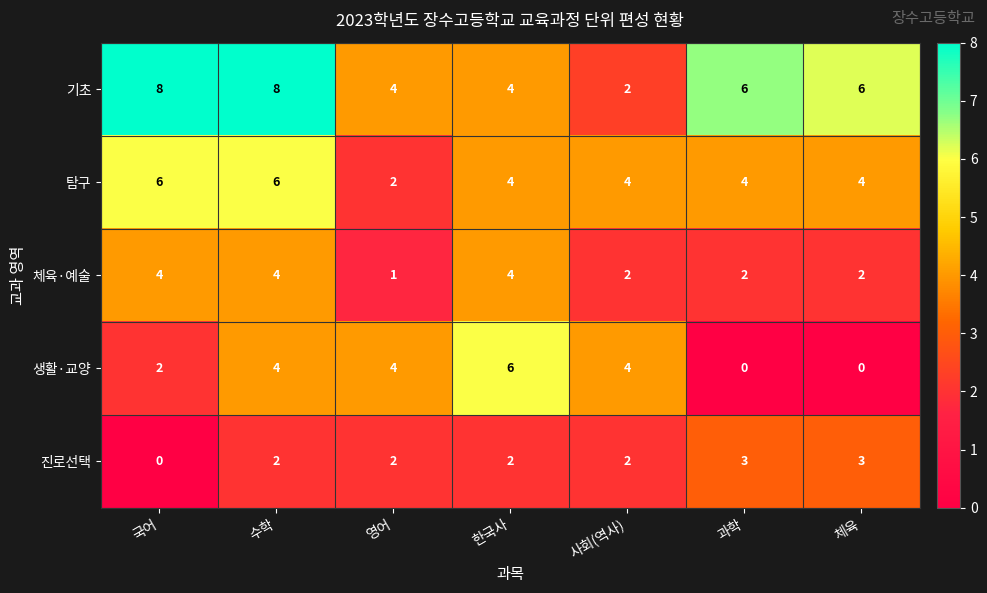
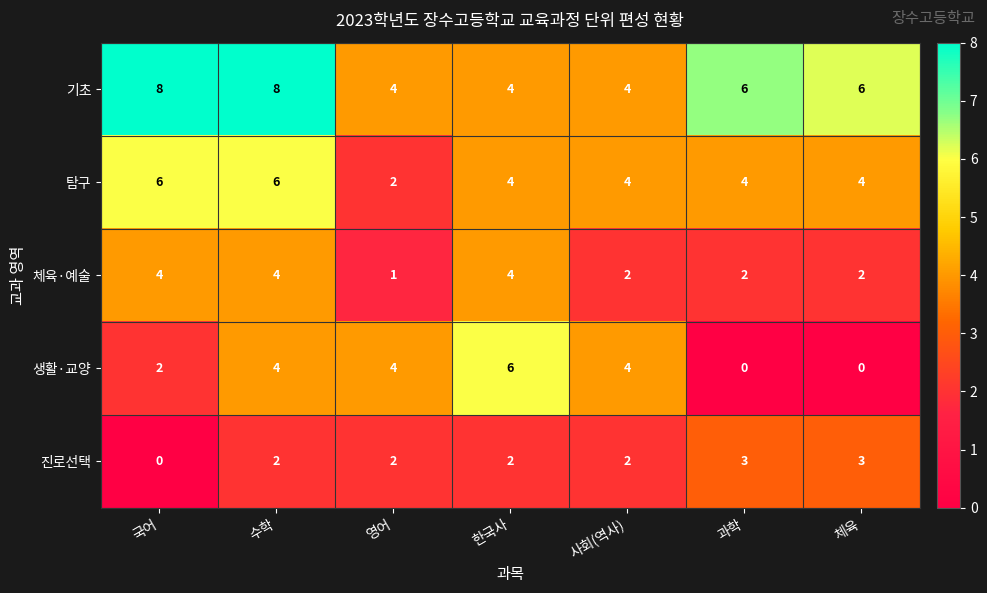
  {
    "기초": {
      "국어": 8,
      "수학": 8,
      "영어": 4,
      "한국사": 4,
-     "사회(역사)": 2,
+     "사회(역사)": 4,
      "과학": 6,
      "체육": 6
    },
    "탐구": {
      "국어": 6,
      "수학": 6,
      "영어": 2,
      "한국사": 4,
      "사회(역사)": 4,
      "과학": 4,
      "체육": 4
    },
    "체육·예술": {
      "국어": 4,
      "수학": 4,
      "영어": 1,
      "한국사": 4,
      "사회(역사)": 2,
      "과학": 2,
      "체육": 2
    },
    "생활·교양": {
      "국어": 2,
      "수학": 4,
      "영어": 4,
      "한국사": 6,
      "사회(역사)": 4,
      "과학": 0,
      "체육": 0
    },
    "진로선택": {
      "국어": 0,
      "수학": 2,
      "영어": 2,
      "한국사": 2,
      "사회(역사)": 2,
      "과학": 3,
      "체육": 3
    }
  }
